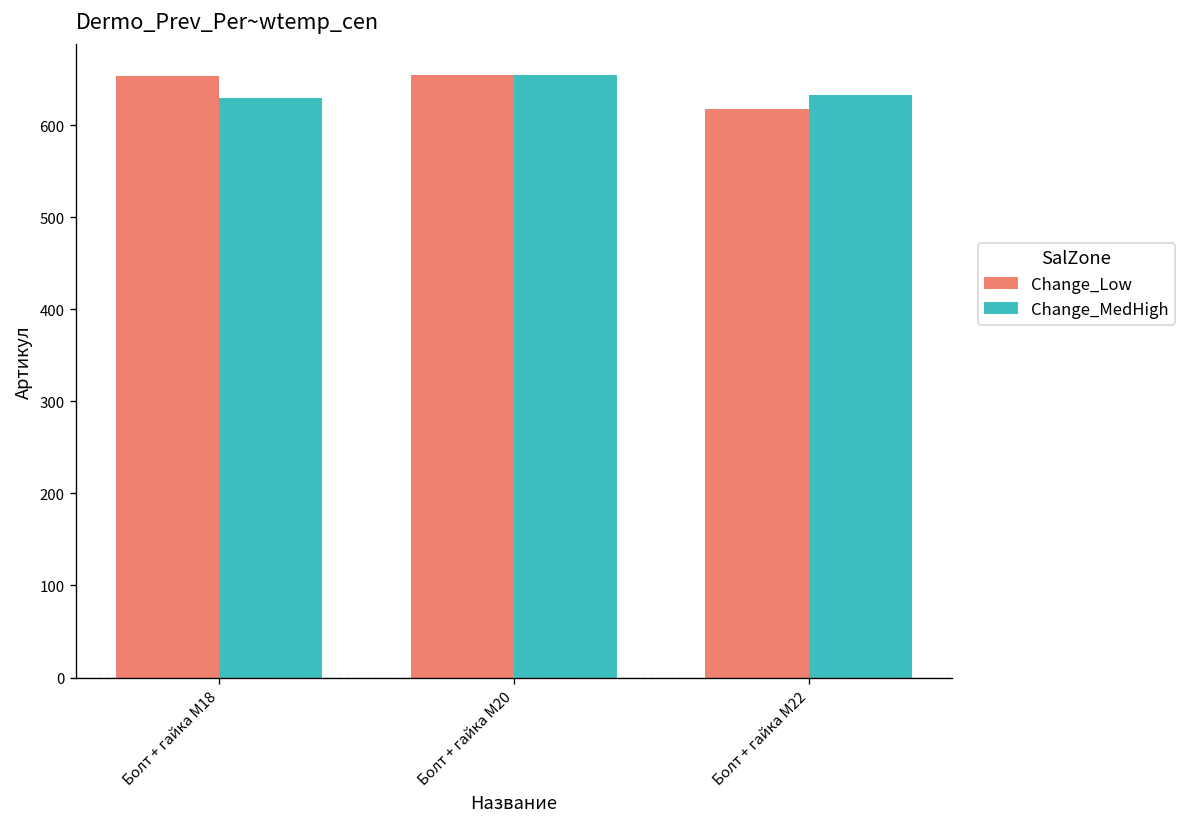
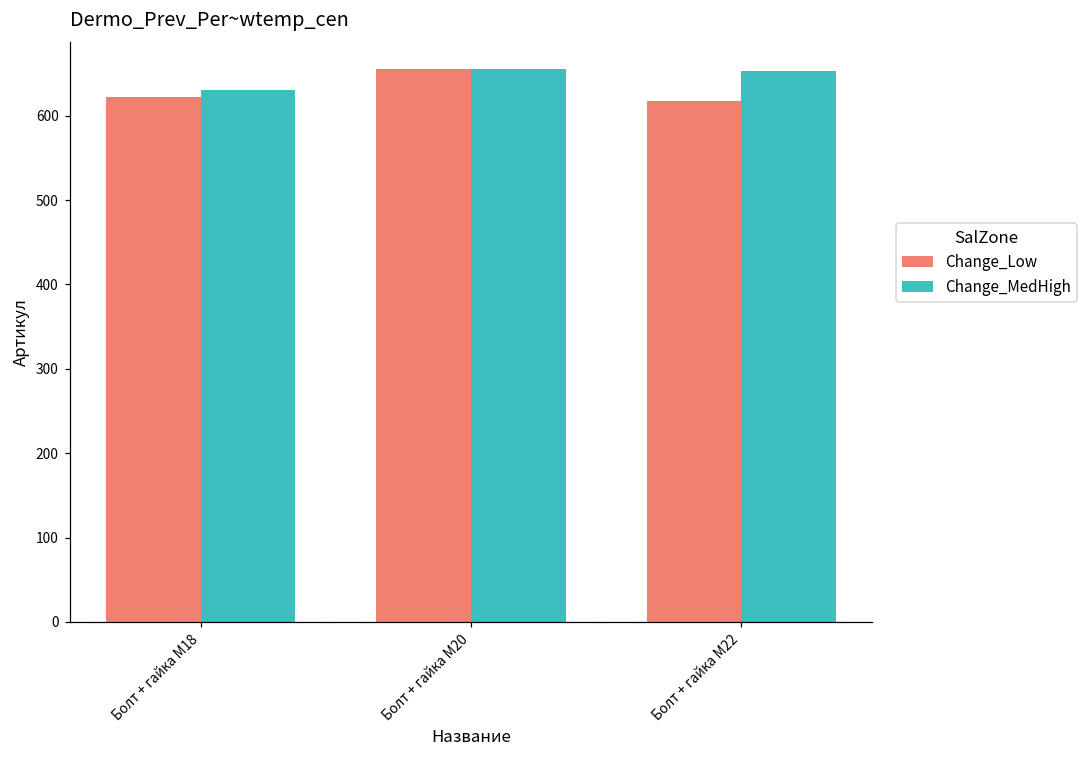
  {
    "Change_Low": {
-     "Болт + гайка M18": 650,
+     "Болт + гайка M18": 620,
      "Болт + гайка M20": 660,
      "Болт + гайка M22": 620
    },
    "Change_MedHigh": {
      "Болт + гайка M18": 630,
      "Болт + гайка M20": 660,
-     "Болт + гайка M22": 630
+     "Болт + гайка M22": 650
    }
  }
